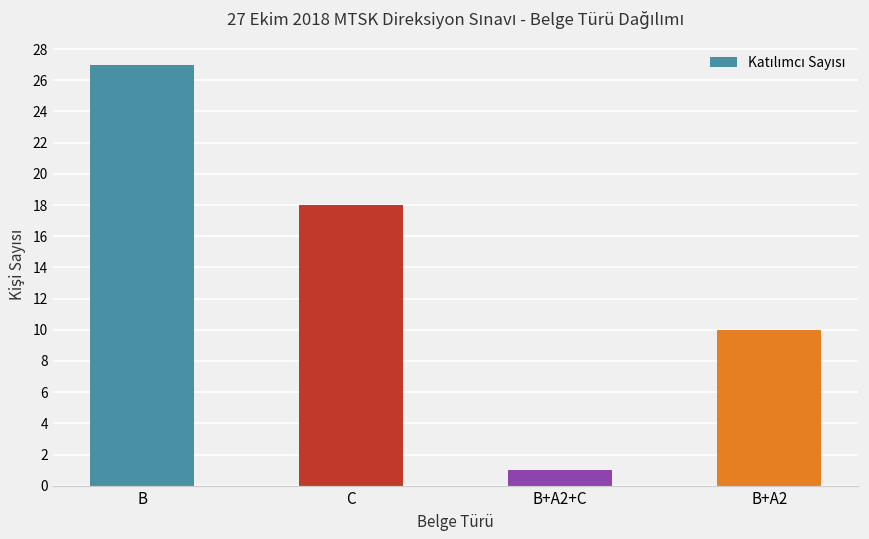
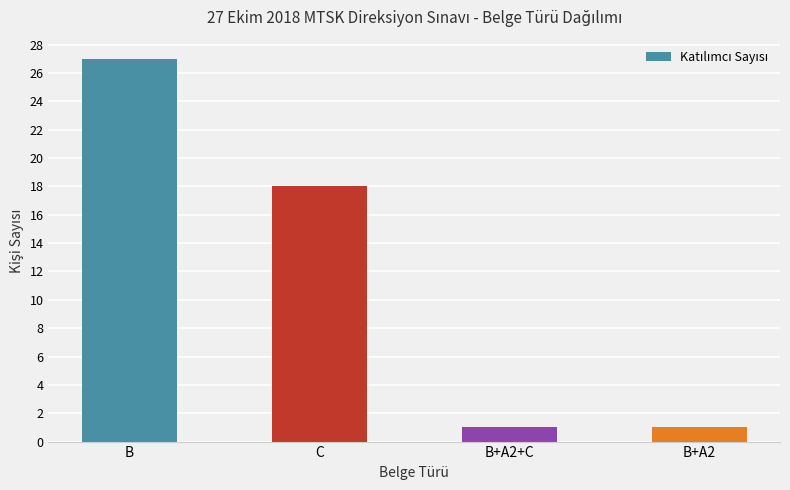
  {
    "B": 27,
    "C": 18,
    "B+A2+C": 1,
-   "B+A2": 10
+   "B+A2": 1
  }
